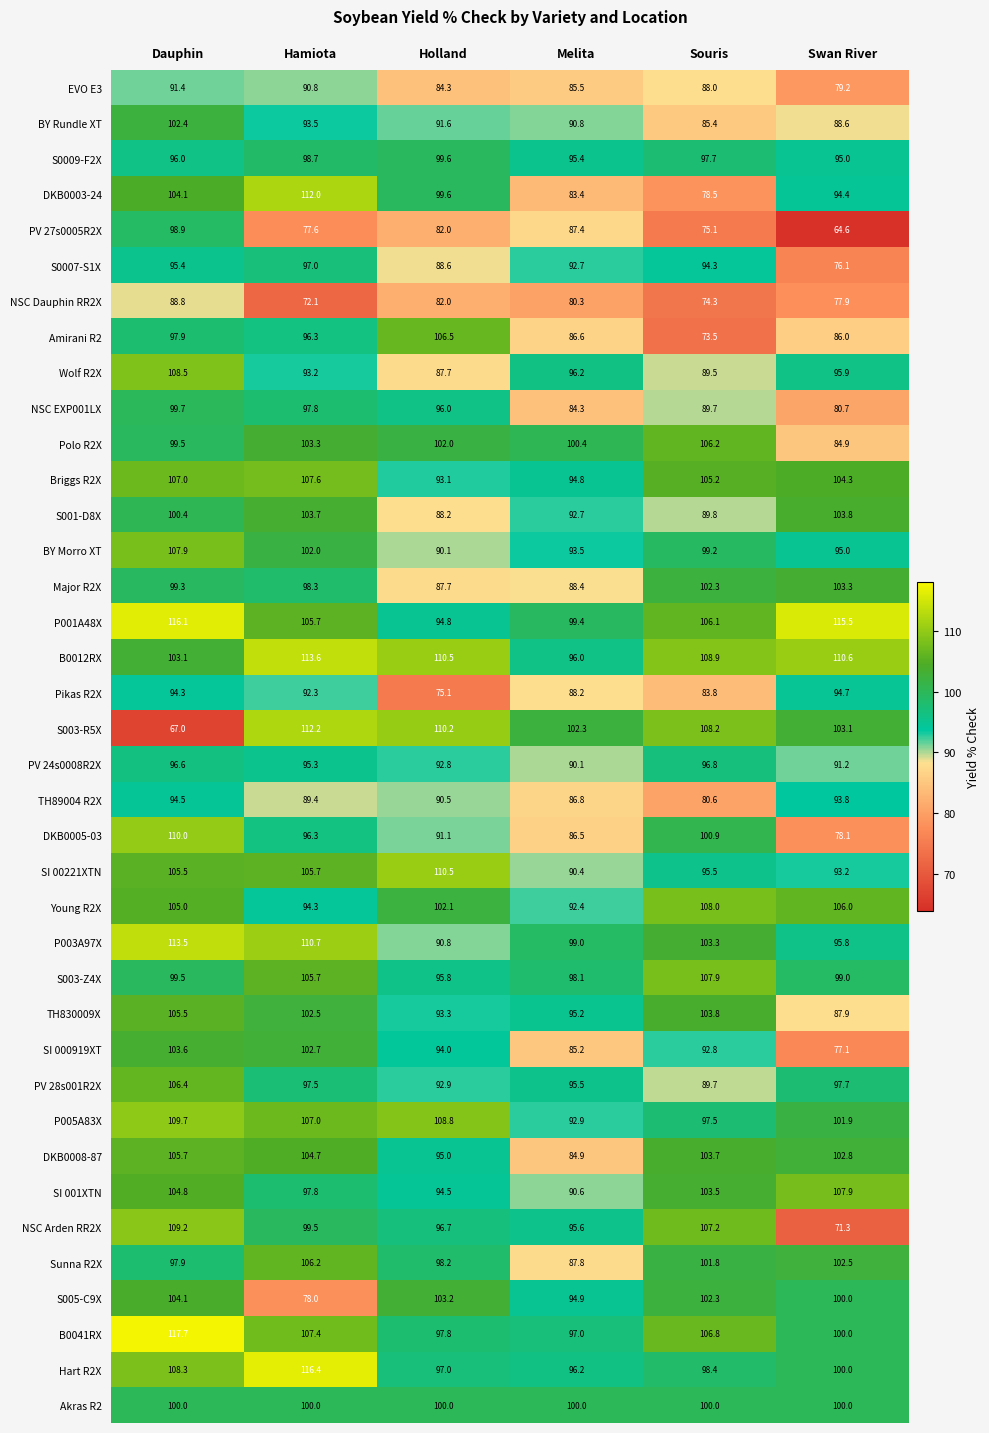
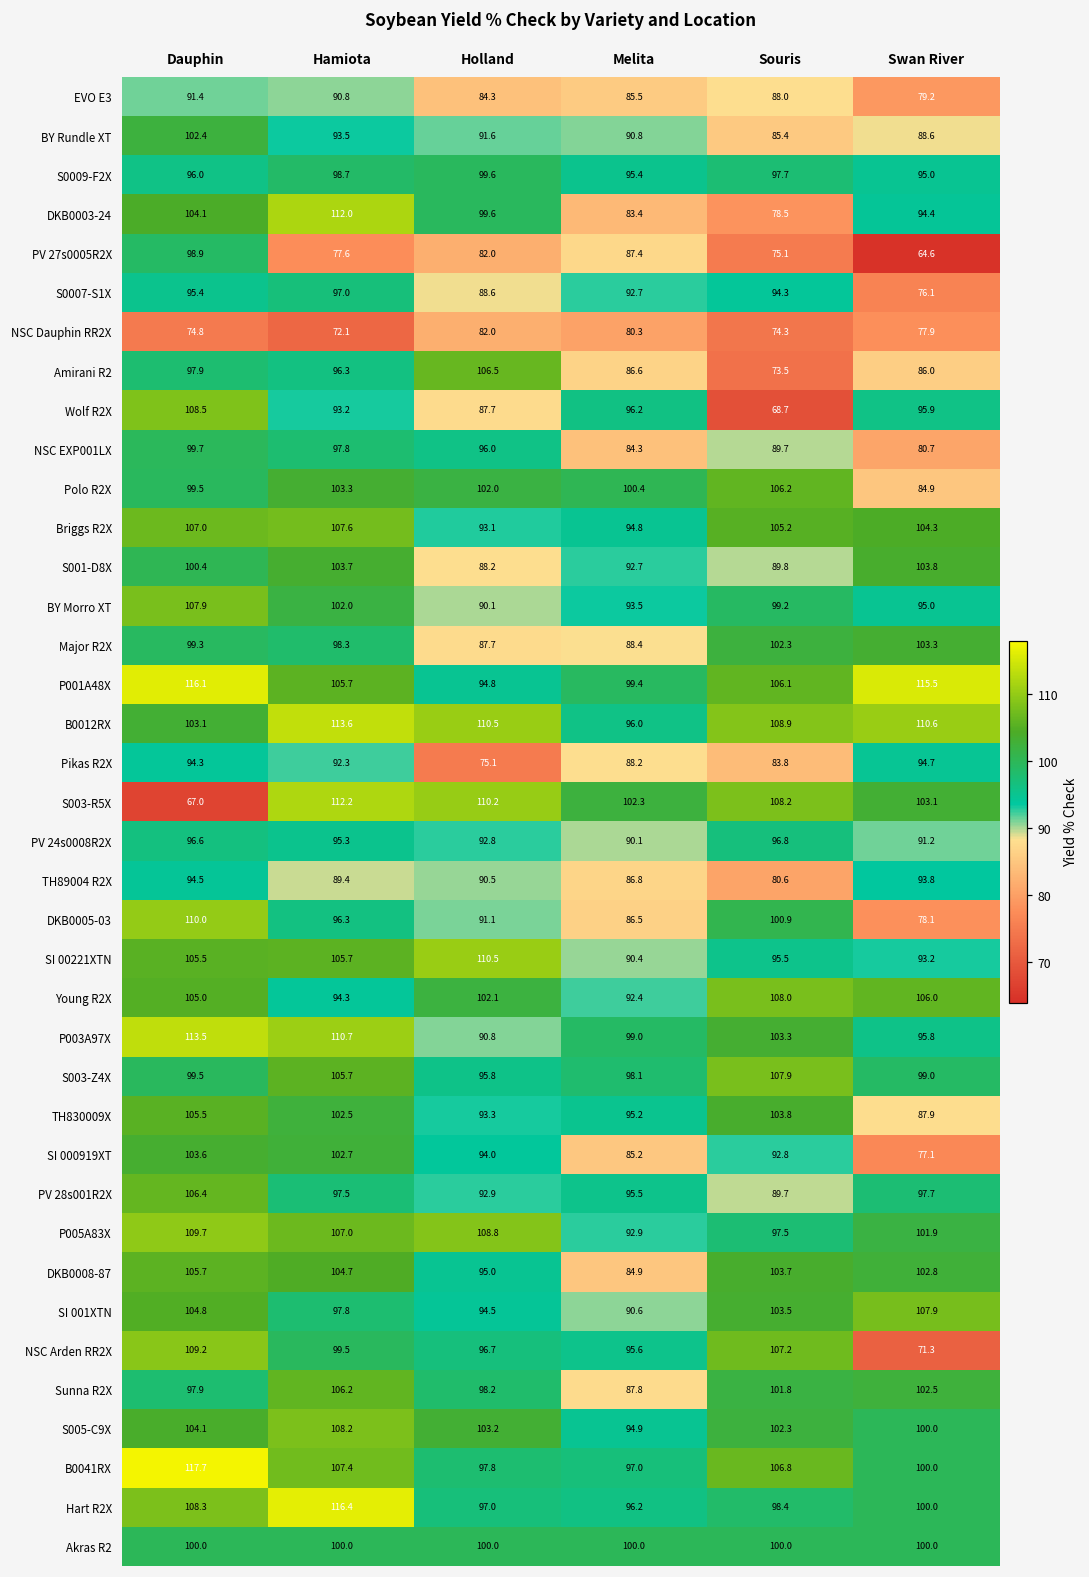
  {
    "NSC Dauphin RR2X": {
-     "Dauphin": 88.8,
+     "Dauphin": 74.8,
      "Hamiota": 72.1,
      "Holland": 82.0,
      "Melita": 80.3,
      "Souris": 74.3,
      "Swan River": 77.9
    },
    "Wolf R2X": {
      "Dauphin": 108.5,
      "Hamiota": 93.2,
      "Holland": 87.7,
      "Melita": 96.2,
-     "Souris": 89.5,
+     "Souris": 68.7,
      "Swan River": 95.9
    },
    "S005-C9X": {
      "Dauphin": 104.1,
-     "Hamiota": 78.0,
+     "Hamiota": 108.2,
      "Holland": 103.2,
      "Melita": 94.9,
      "Souris": 102.3,
      "Swan River": 100.0
    }
  }
